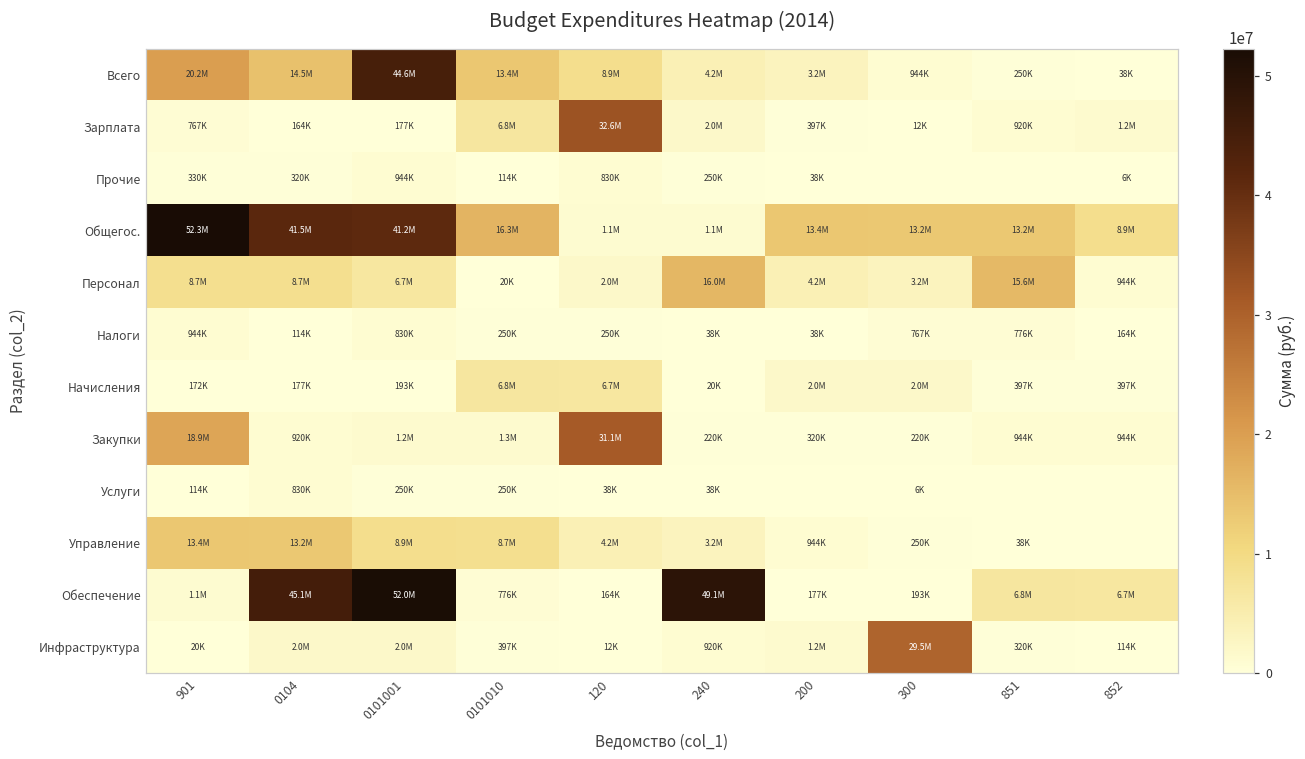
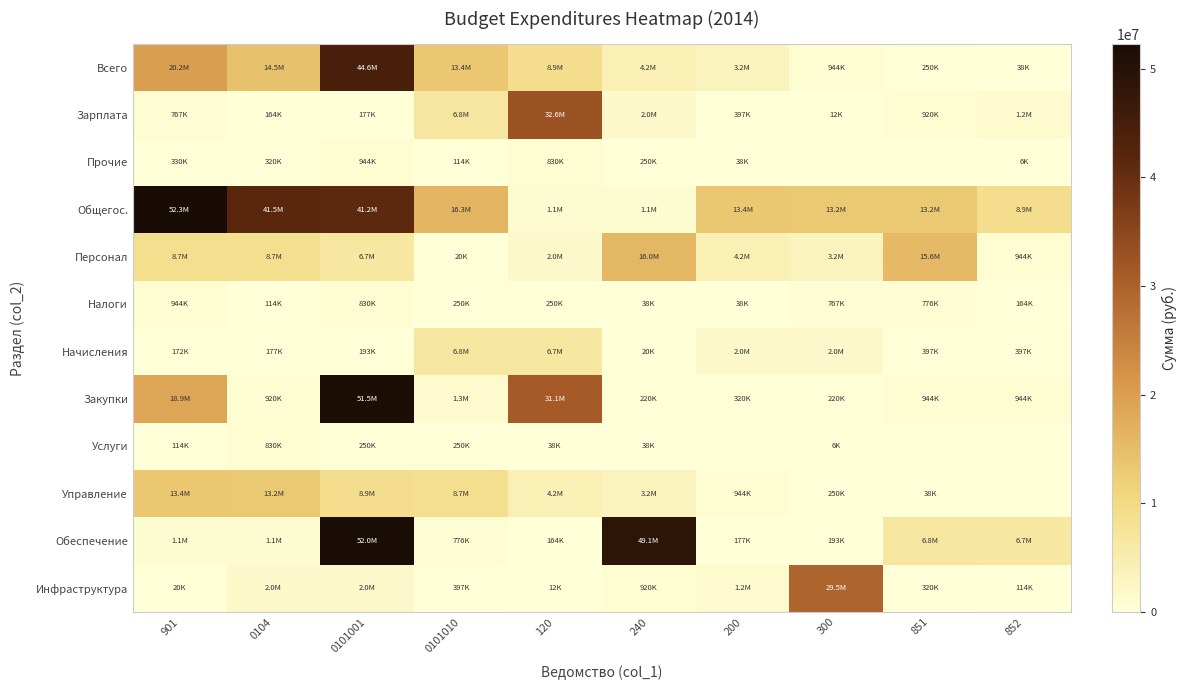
  {
    "Всего": {
      "901": "20.2M",
      "0104": "14.5M",
      "0101001": "44.6M",
      "0101010": "13.4M",
      "120": "8.9M",
      "240": "4.2M",
      "200": "3.2M",
      "300": "944K",
      "851": "250K",
      "852": "38K"
    },
    "Зарплата": {
      "901": "767K",
      "0104": "164K",
      "0101001": "177K",
      "0101010": "6.8M",
      "120": "32.6M",
      "240": "2.0M",
      "200": "397K",
      "300": "12K",
      "851": "920K",
      "852": "1.2M"
    },
    "Прочие": {
      "901": "330K",
      "0104": "320K",
      "0101001": "944K",
      "0101010": "114K",
      "120": "830K",
      "240": "250K",
      "200": "38K",
      "852": "6K"
    },
    "Общегос.": {
      "901": "52.3M",
      "0104": "41.5M",
      "0101001": "41.2M",
      "0101010": "16.3M",
      "120": "1.1M",
      "240": "1.1M",
      "200": "13.4M",
      "300": "13.2M",
      "851": "13.2M",
      "852": "8.9M"
    },
    "Персонал": {
      "901": "8.7M",
      "0104": "8.7M",
      "0101001": "6.7M",
      "0101010": "20K",
      "120": "2.0M",
      "240": "16.0M",
      "200": "4.2M",
      "300": "3.2M",
      "851": "15.6M",
      "852": "944K"
    },
    "Налоги": {
      "901": "944K",
      "0104": "114K",
      "0101001": "830K",
      "0101010": "250K",
      "120": "250K",
      "240": "38K",
      "200": "38K",
      "300": "767K",
      "851": "776K",
      "852": "164K"
    },
    "Начисления": {
      "901": "172K",
      "0104": "177K",
      "0101001": "193K",
      "0101010": "6.8M",
      "120": "6.7M",
      "240": "20K",
      "200": "2.0M",
      "300": "2.0M",
      "851": "397K",
      "852": "397K"
    },
    "Закупки": {
      "901": "18.9M",
      "0104": "920K",
-     "0101001": "1.2M",
+     "0101001": "51.5M",
      "0101010": "1.3M",
      "120": "31.1M",
      "240": "220K",
      "200": "320K",
      "300": "220K",
      "851": "944K",
      "852": "944K"
    },
    "Услуги": {
      "901": "114K",
      "0104": "830K",
      "0101001": "250K",
      "0101010": "250K",
      "120": "38K",
      "240": "38K",
      "300": "6K"
    },
    "Управление": {
      "901": "13.4M",
      "0104": "13.2M",
      "0101001": "8.9M",
      "0101010": "8.7M",
      "120": "4.2M",
      "240": "3.2M",
      "200": "944K",
      "300": "250K",
      "851": "38K"
    },
    "Обеспечение": {
      "901": "1.1M",
-     "0104": "45.1M",
+     "0104": "1.1M",
      "0101001": "52.0M",
      "0101010": "776K",
      "120": "164K",
      "240": "49.1M",
      "200": "177K",
      "300": "193K",
      "851": "6.8M",
      "852": "6.7M"
    },
    "Инфраструктура": {
      "901": "20K",
      "0104": "2.0M",
      "0101001": "2.0M",
      "0101010": "397K",
      "120": "12K",
      "240": "920K",
      "200": "1.2M",
      "300": "29.5M",
      "851": "320K",
      "852": "114K"
    }
  }
